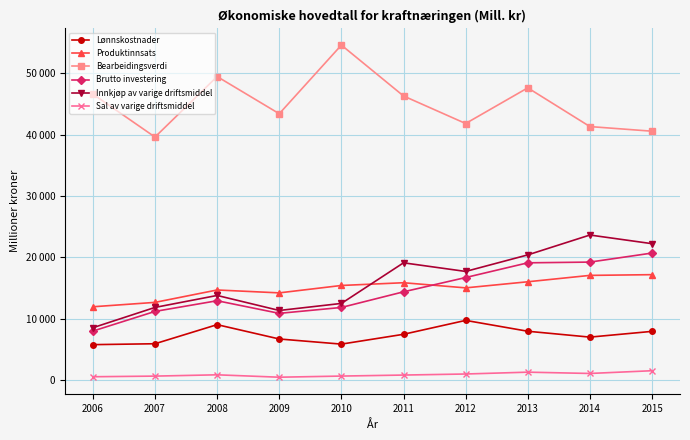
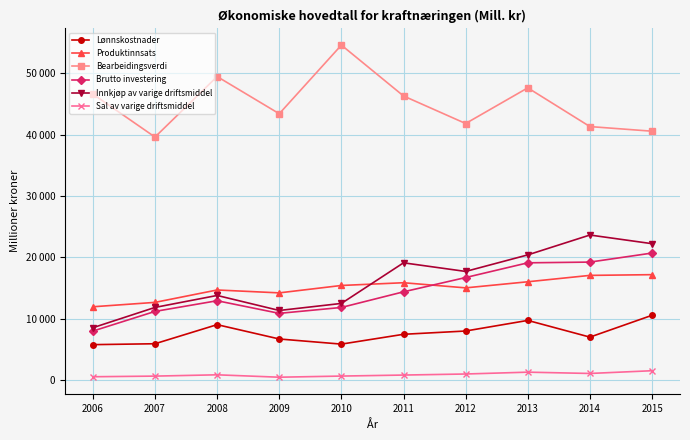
  {
    "Lønnskostnader": {
      "2006": 6000,
      "2007": 6000,
      "2008": 9000,
      "2009": 7000,
      "2010": 6000,
      "2011": 7000,
-     "2012": 10000,
-     "2013": 8000,
+     "2012": 8000,
+     "2013": 10000,
      "2014": 7000,
-     "2015": 8000
+     "2015": 11000
    },
    "Innkjøp av varige driftsmiddel": {
      "2006": 9000,
      "2007": 12000,
      "2008": 14000,
      "2009": 11000,
      "2010": 12000,
      "2011": 19000,
      "2012": 18000,
      "2013": 20000,
      "2014": 24000,
      "2015": 22000
    }
  }
